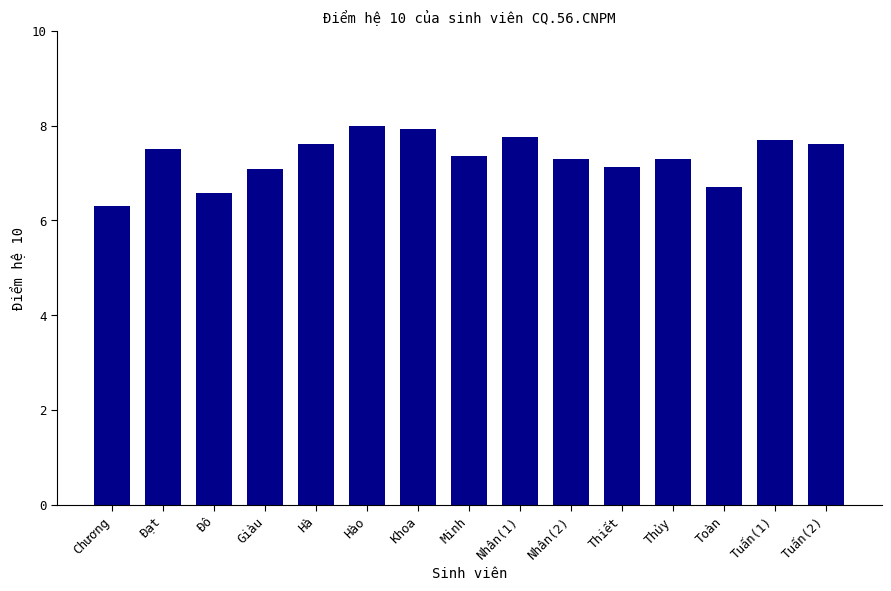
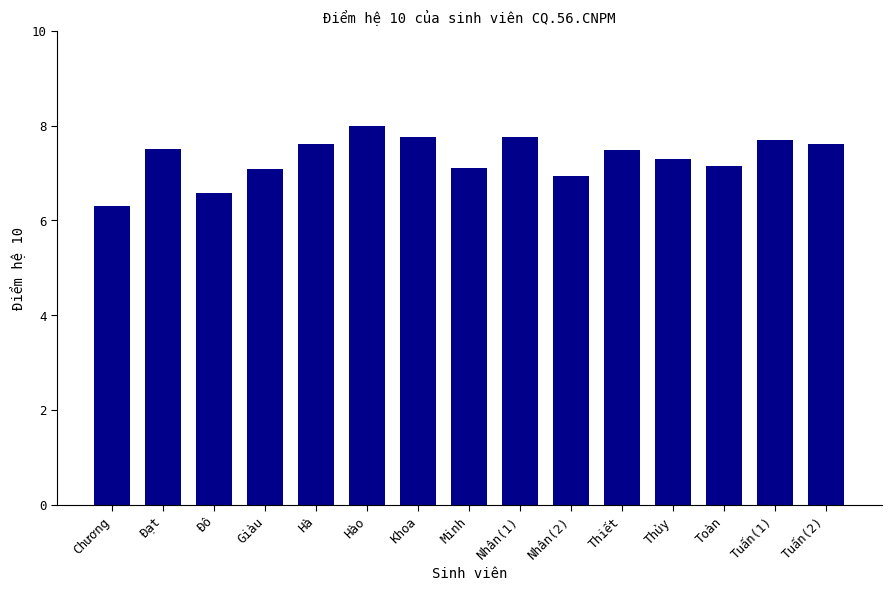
  {
    "Chương": 6.3,
    "Đạt": 7.5,
    "Đô": 6.6,
    "Giàu": 7.1,
    "Hà": 7.6,
    "Hào": 8.0,
-   "Khoa": 7.9,
-   "Minh": 7.4,
+   "Khoa": 7.8,
+   "Minh": 7.1,
    "Nhân(1)": 7.8,
-   "Nhân(2)": 7.3,
-   "Thiết": 7.1,
+   "Nhân(2)": 6.9,
+   "Thiết": 7.5,
    "Thủy": 7.3,
-   "Toàn": 6.7,
+   "Toàn": 7.1,
    "Tuấn(1)": 7.7,
    "Tuấn(2)": 7.6
  }
